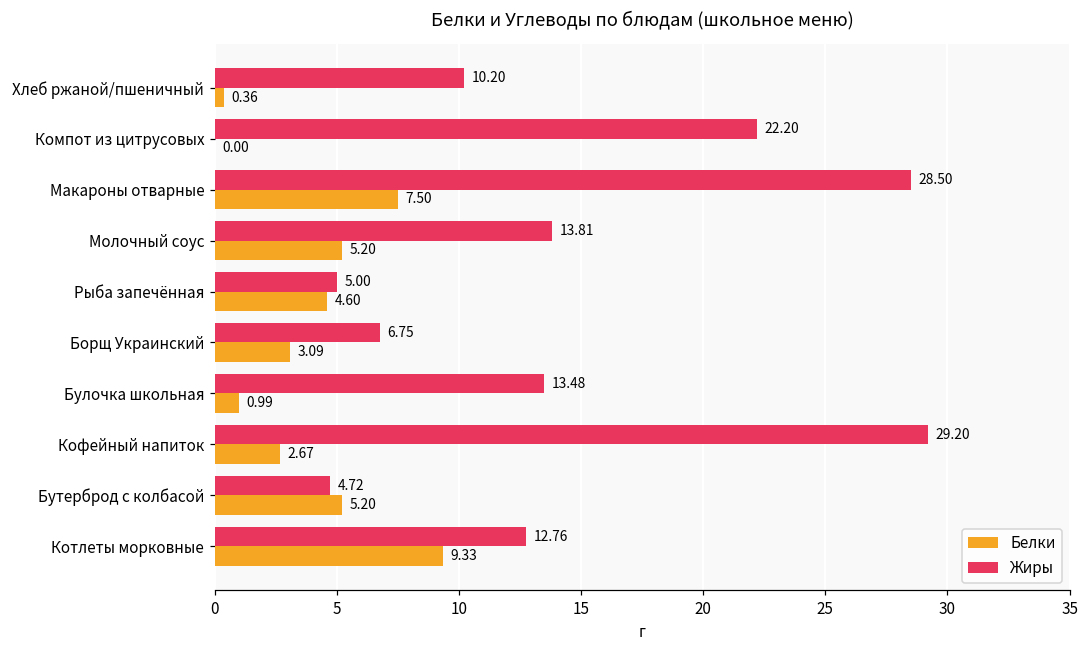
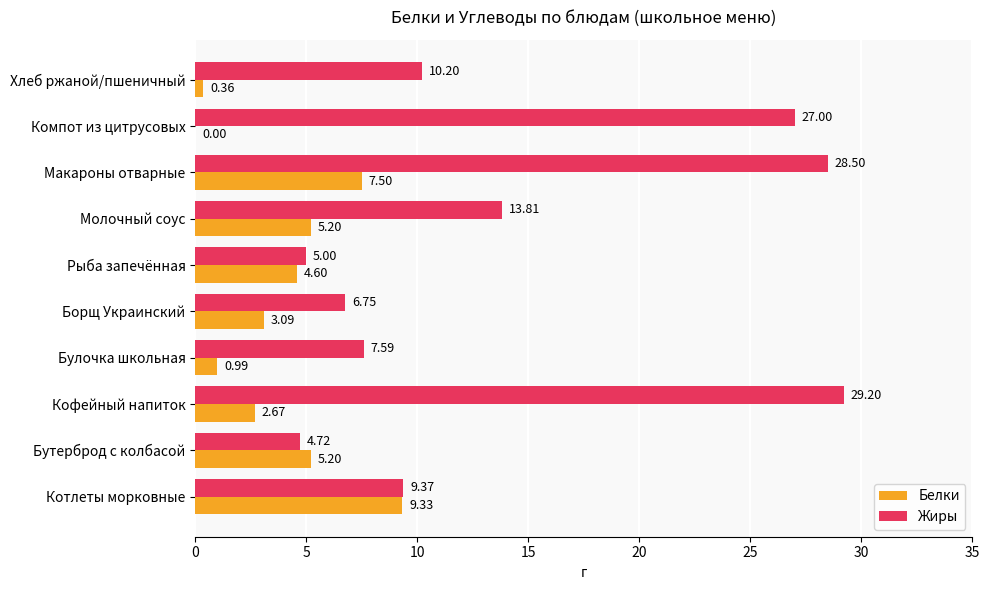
  {
    "Белки": {
      "Хлеб ржаной/пшеничный": 0.36,
      "Компот из цитрусовых": 0.00,
      "Макароны отварные": 7.50,
      "Молочный соус": 5.20,
      "Рыба запечённая": 4.60,
      "Борщ Украинский": 3.09,
      "Булочка школьная": 0.99,
      "Кофейный напиток": 2.67,
      "Бутерброд с колбасой": 5.20,
      "Котлеты морковные": 9.33
    },
    "Жиры": {
      "Хлеб ржаной/пшеничный": 10.20,
-     "Компот из цитрусовых": 22.20,
+     "Компот из цитрусовых": 27.00,
      "Макароны отварные": 28.50,
      "Молочный соус": 13.81,
      "Рыба запечённая": 5.00,
      "Борщ Украинский": 6.75,
-     "Булочка школьная": 13.48,
+     "Булочка школьная": 7.59,
      "Кофейный напиток": 29.20,
      "Бутерброд с колбасой": 4.72,
-     "Котлеты морковные": 12.76
+     "Котлеты морковные": 9.37
    }
  }
